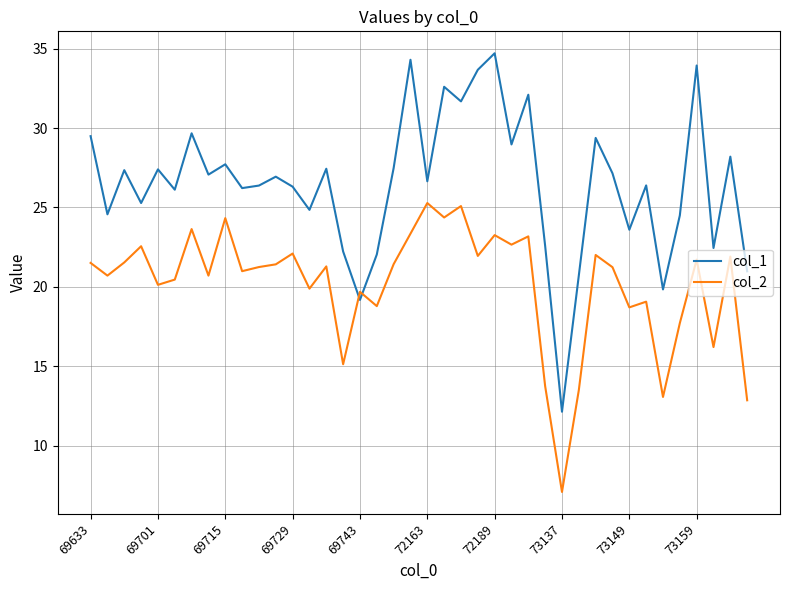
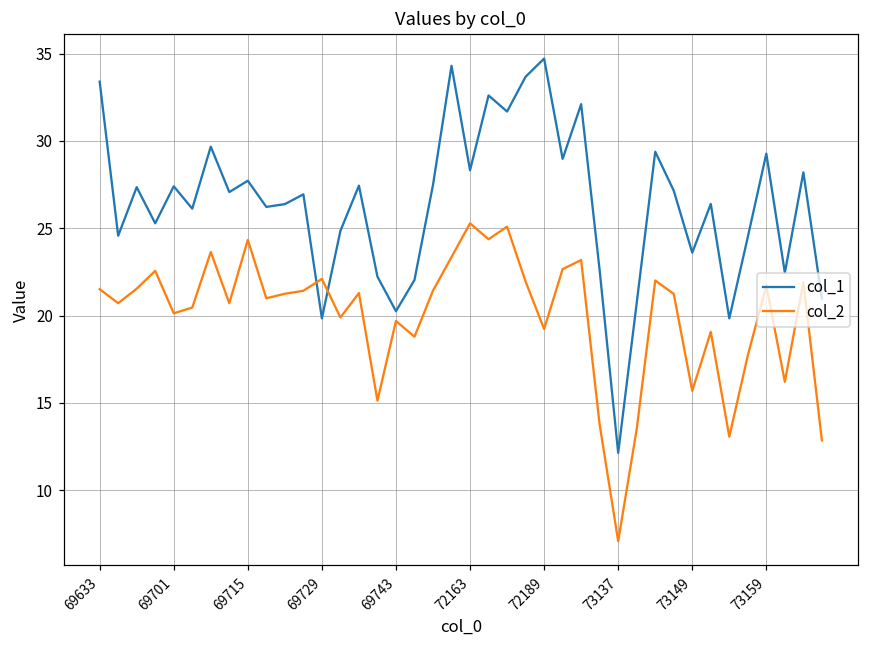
  {
    "col_1": {
-     "69633": 29.5,
+     "69633": 33.4,
      "69701": 27.4,
      "69715": 27.7,
-     "69729": 26.3,
-     "69743": 19.2,
-     "72163": 26.7,
+     "69729": 19.8,
+     "69743": 20.3,
+     "72163": 28.3,
      "72189": 34.7,
      "73137": 12.1,
      "73149": 23.6,
-     "73159": 33.9
+     "73159": 29.3
    },
    "col_2": {
      "69633": 21.5,
      "69701": 20.1,
      "69715": 24.3,
      "69729": 22.1,
      "69743": 19.7,
      "72163": 25.3,
-     "72189": 23.3,
+     "72189": 19.2,
      "73137": 7.1,
-     "73149": 18.7
+     "73149": 15.7
    }
  }
